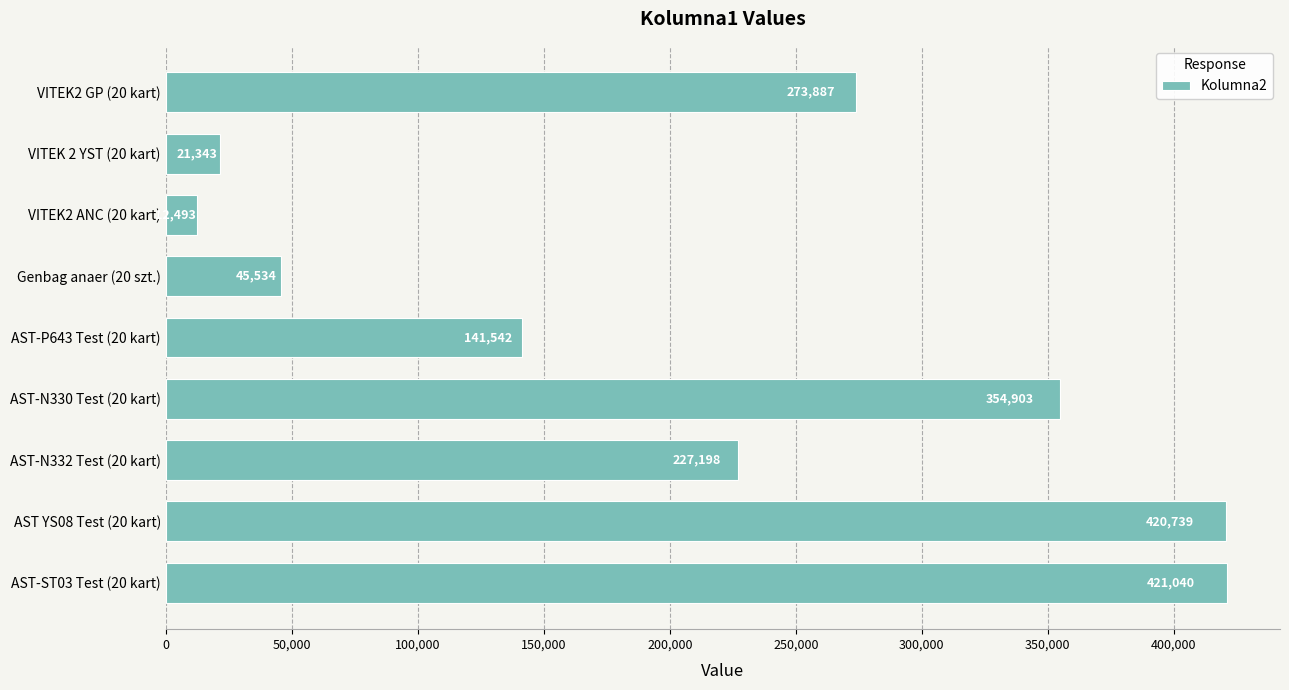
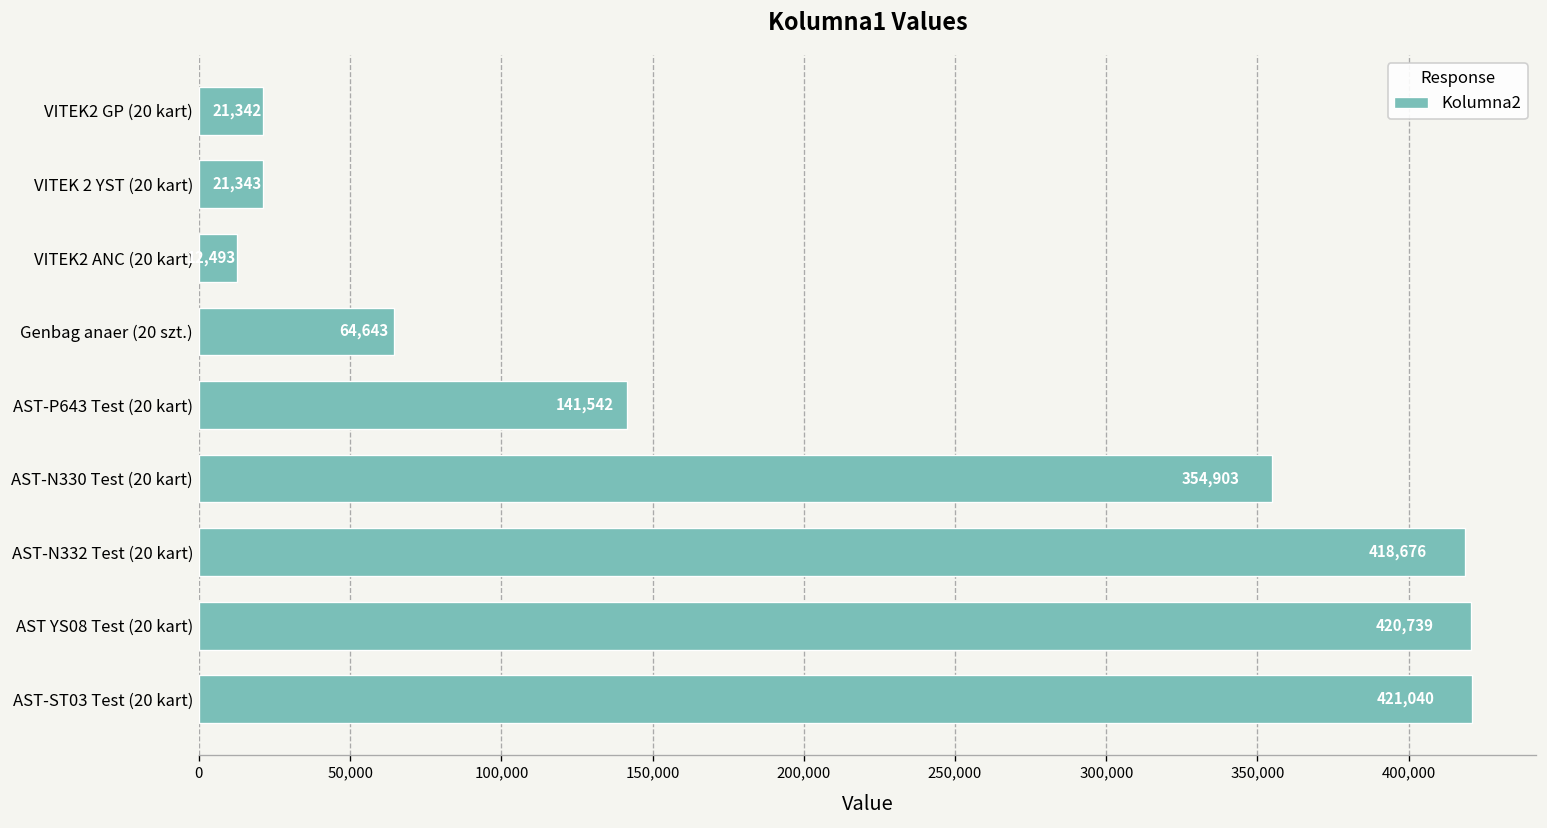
  {
-   "VITEK2 GP (20 kart)": "273,887",
+   "VITEK2 GP (20 kart)": "21,342",
    "VITEK 2 YST (20 kart)": "21,343",
    "VITEK2 ANC (20 kart)": "12,493",
-   "Genbag anaer (20 szt.)": "45,534",
+   "Genbag anaer (20 szt.)": "64,643",
    "AST-P643 Test (20 kart)": "141,542",
    "AST-N330 Test (20 kart)": "354,903",
-   "AST-N332 Test (20 kart)": "227,198",
+   "AST-N332 Test (20 kart)": "418,676",
    "AST YS08 Test (20 kart)": "420,739",
    "AST-ST03 Test (20 kart)": "421,040"
  }
